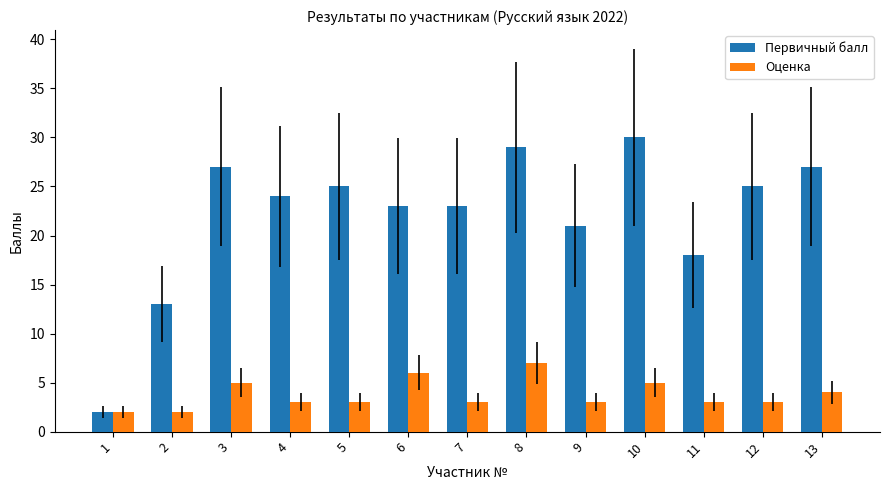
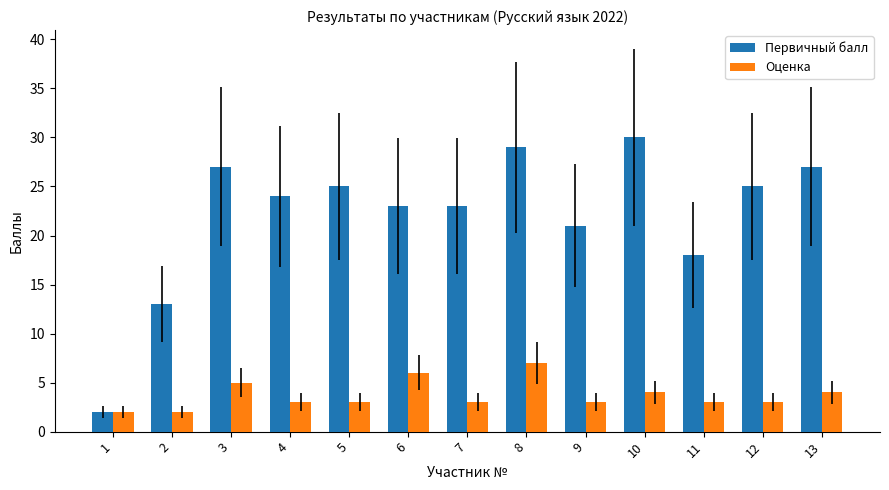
  {
    "Первичный балл": {
      "1": 2,
      "2": 13,
      "3": 27,
      "4": 24,
      "5": 25,
      "6": 23,
      "7": 23,
      "8": 29,
      "9": 21,
      "10": 30,
      "11": 18,
      "12": 25,
      "13": 27
    },
    "Оценка": {
      "1": 2,
      "2": 2,
      "3": 5,
      "4": 3,
      "5": 3,
      "6": 6,
      "7": 3,
      "8": 7,
      "9": 3,
-     "10": 5,
+     "10": 4,
      "11": 3,
      "12": 3,
      "13": 4
    }
  }
